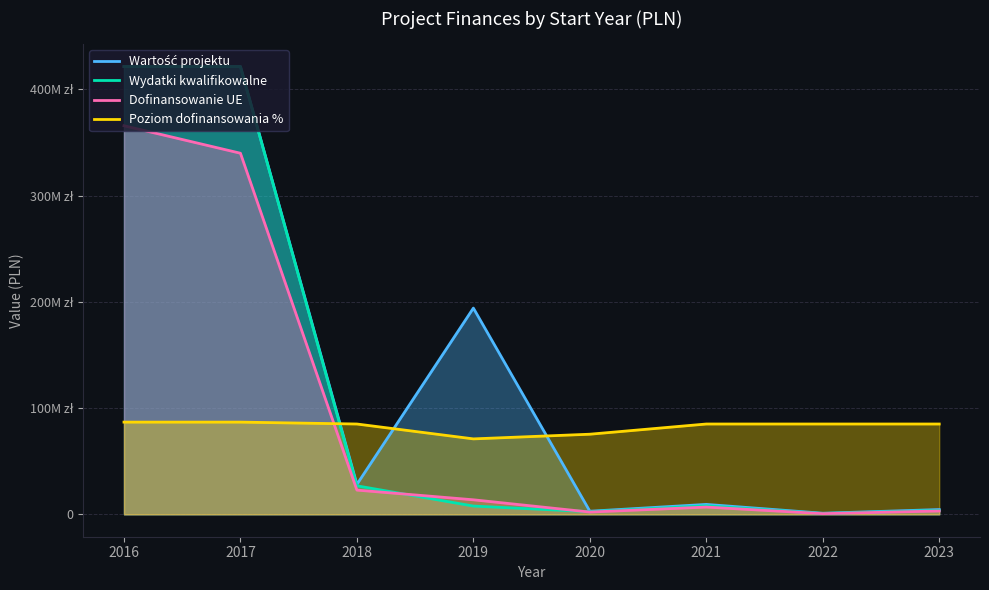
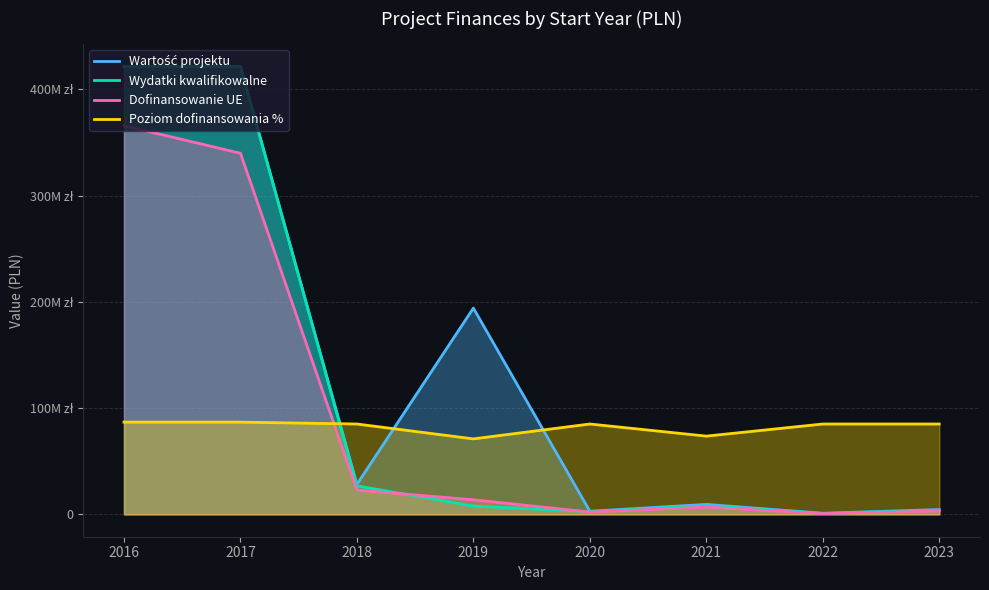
  {
    "Wartość projektu": {
      "2019": "194M zł"
    },
    "Wydatki kwalifikowalne": {
      "2019": "8M zł"
    },
    "Dofinansowanie UE": {
      "2017": "340M zł",
      "2018": "23M zł",
      "2019": "14M zł"
    },
    "Poziom dofinansowania %": {
      "2016": "87M zł",
      "2017": "87M zł",
      "2018": "85M zł",
      "2019": "71M zł",
-     "2020": "75M zł",
-     "2021": "85M zł",
+     "2020": "85M zł",
+     "2021": "74M zł",
      "2022": "85M zł",
      "2023": "85M zł"
    }
  }
